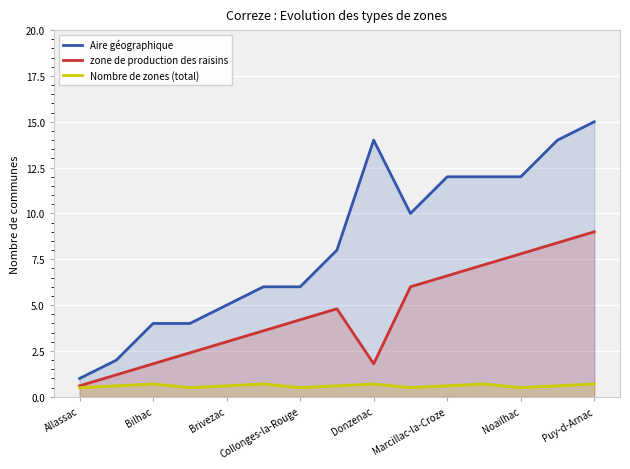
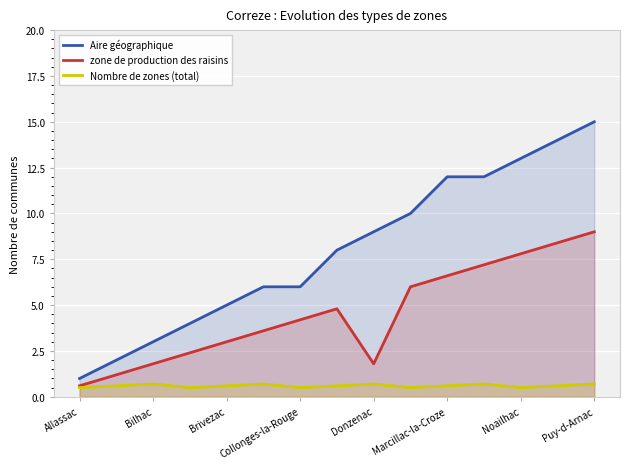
  {
    "Aire géographique": {
      "Allassac": 1,
-     "Bilhac": 4,
+     "Bilhac": 3,
      "Brivezac": 5,
      "Collonges-la-Rouge": 6,
-     "Donzenac": 14,
+     "Donzenac": 9,
      "Marcillac-la-Croze": 12,
-     "Noailhac": 12,
+     "Noailhac": 13,
      "Puy-d-Arnac": 15
    },
    "zone de production des raisins": {
      "Bilhac": 1.8,
      "Brivezac": 3,
      "Collonges-la-Rouge": 4.2,
      "Donzenac": 1.8,
      "Marcillac-la-Croze": 6.6,
      "Noailhac": 7.8,
      "Puy-d-Arnac": 9
    },
    "Nombre de zones (total)": {
      "Bilhac": 0.7,
      "Brivezac": 0.6,
      "Collonges-la-Rouge": 0.5,
      "Donzenac": 0.7,
      "Marcillac-la-Croze": 0.6,
      "Noailhac": 0.5,
      "Puy-d-Arnac": 0.7
    }
  }
